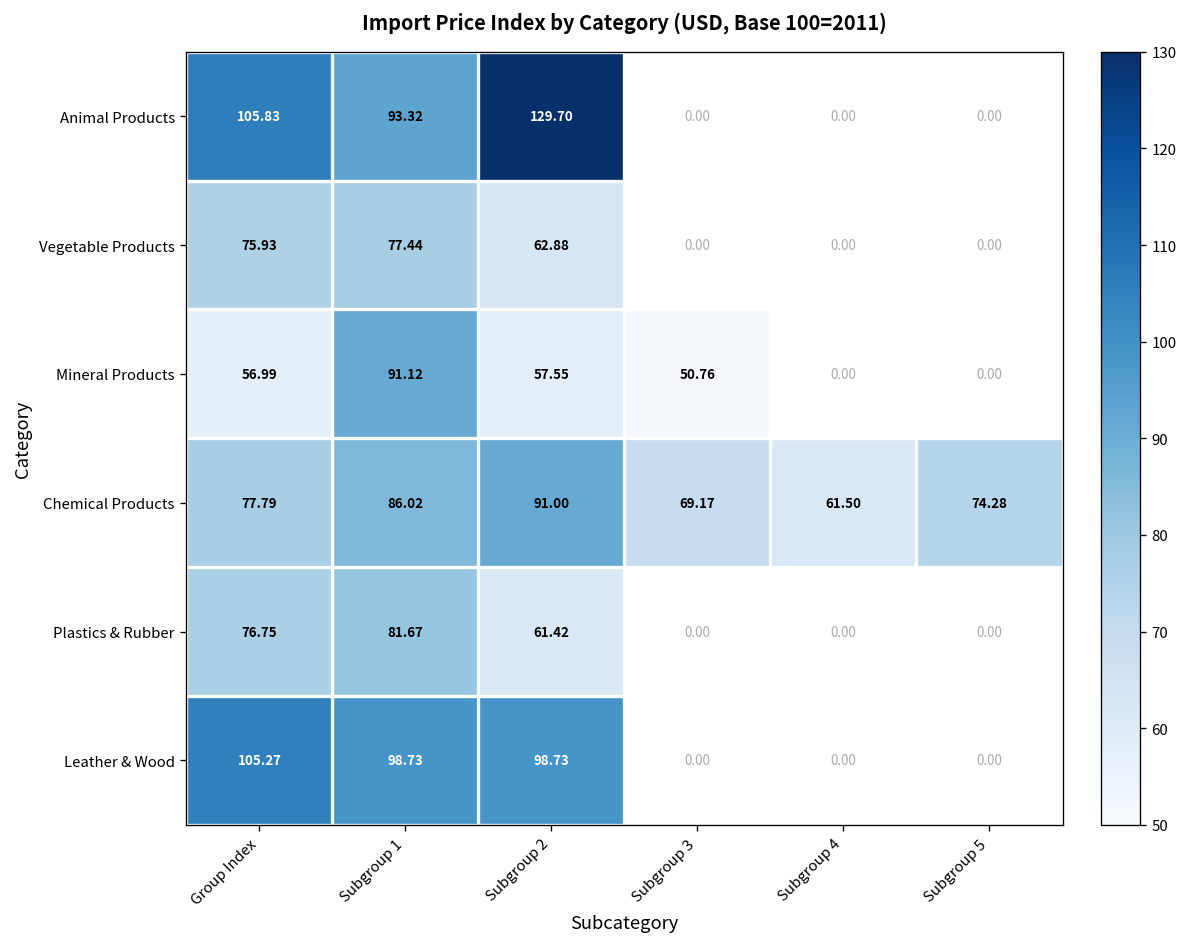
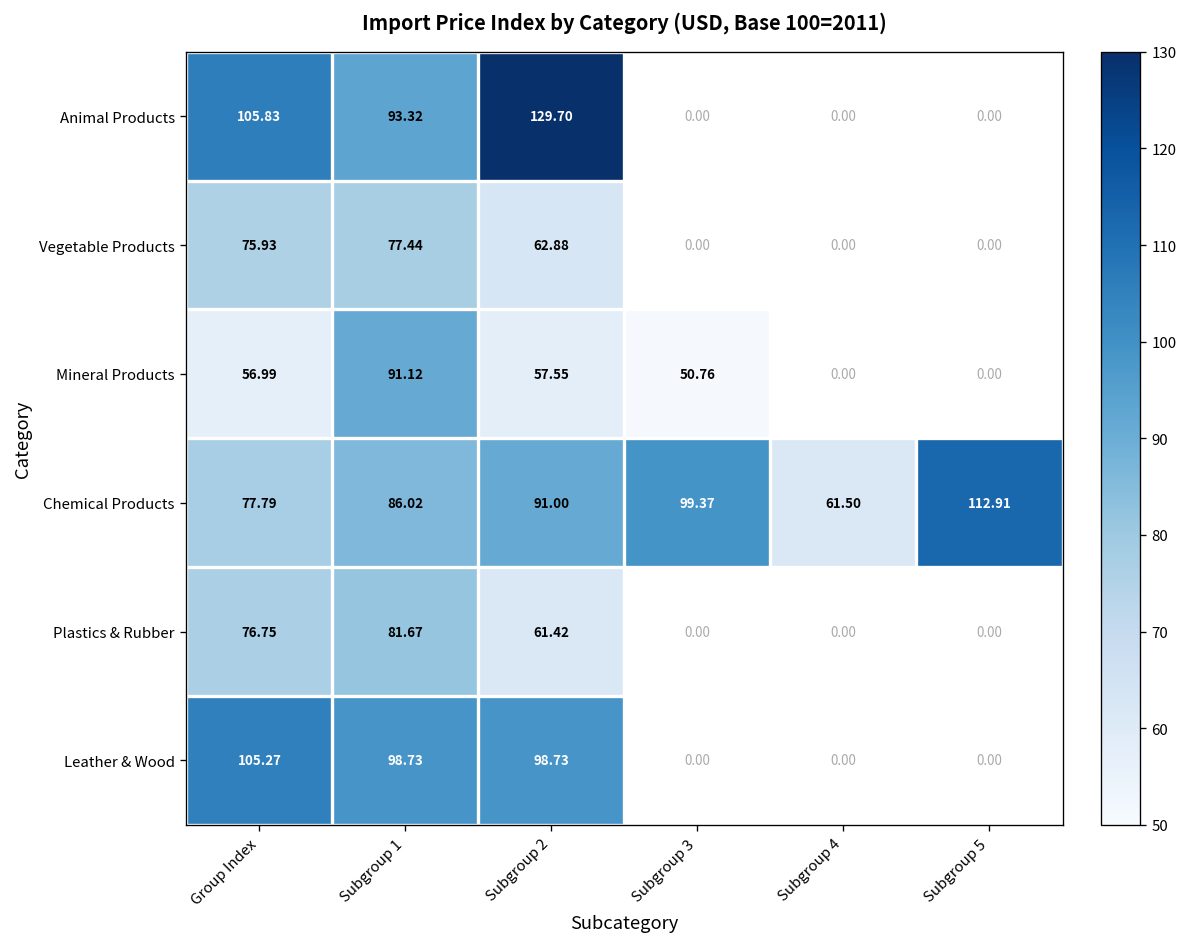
  {
    "Animal Products": {
      "Group Index": 105.83,
      "Subgroup 1": 93.32,
      "Subgroup 2": 129.70
    },
    "Vegetable Products": {
      "Group Index": 75.93,
      "Subgroup 1": 77.44,
      "Subgroup 2": 62.88
    },
    "Mineral Products": {
      "Group Index": 56.99,
      "Subgroup 1": 91.12,
      "Subgroup 2": 57.55,
      "Subgroup 3": 50.76
    },
    "Chemical Products": {
      "Group Index": 77.79,
      "Subgroup 1": 86.02,
      "Subgroup 2": 91.00,
-     "Subgroup 3": 69.17,
+     "Subgroup 3": 99.37,
      "Subgroup 4": 61.50,
-     "Subgroup 5": 74.28
+     "Subgroup 5": 112.91
    },
    "Plastics & Rubber": {
      "Group Index": 76.75,
      "Subgroup 1": 81.67,
      "Subgroup 2": 61.42
    },
    "Leather & Wood": {
      "Group Index": 105.27,
      "Subgroup 1": 98.73,
      "Subgroup 2": 98.73
    }
  }
